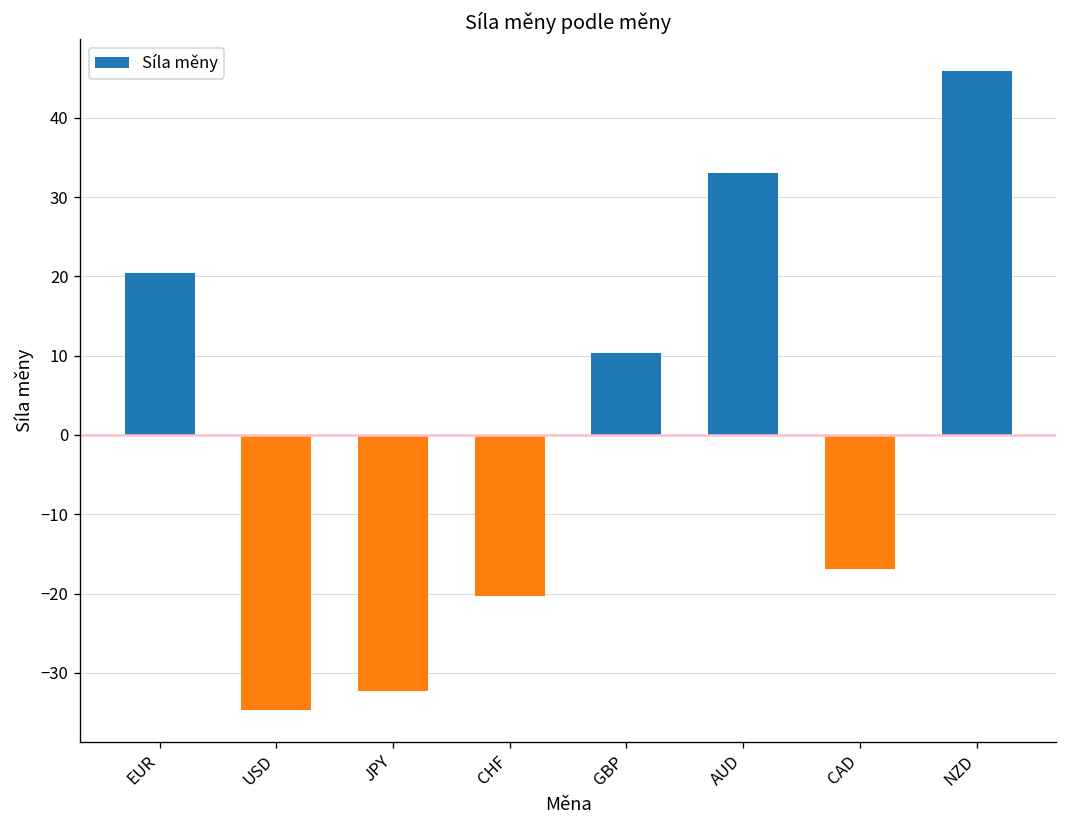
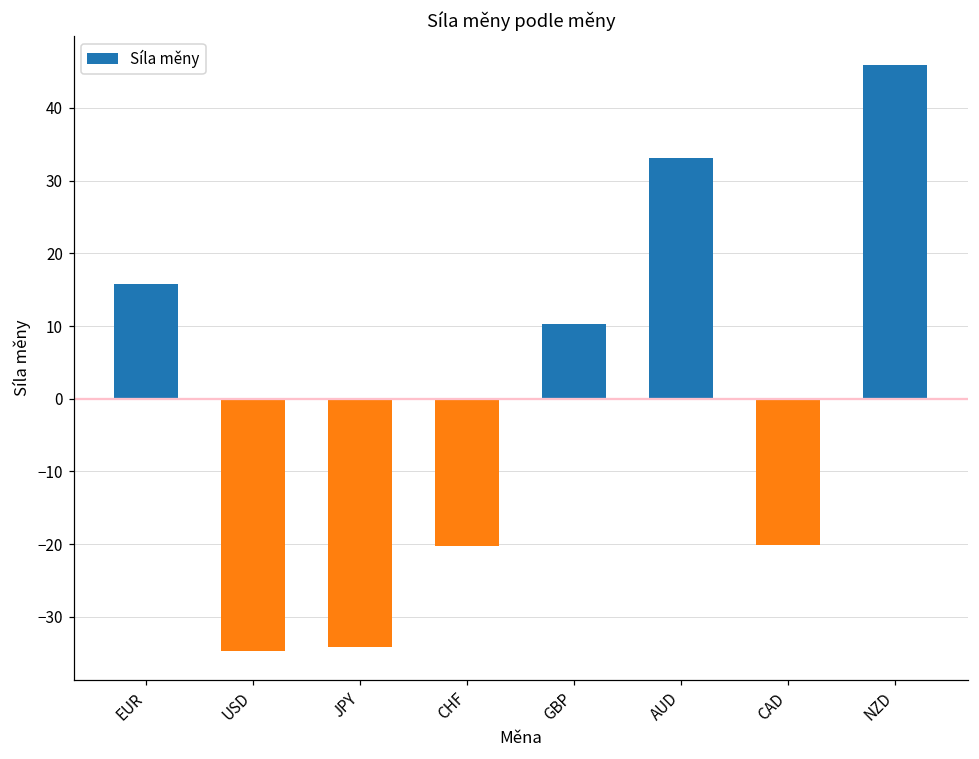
  {
-   "EUR": 20,
+   "EUR": 16,
    "USD": -35,
-   "JPY": -32,
+   "JPY": -34,
    "CHF": -20,
    "GBP": 10,
    "AUD": 33,
-   "CAD": -17,
+   "CAD": -20,
    "NZD": 46
  }
